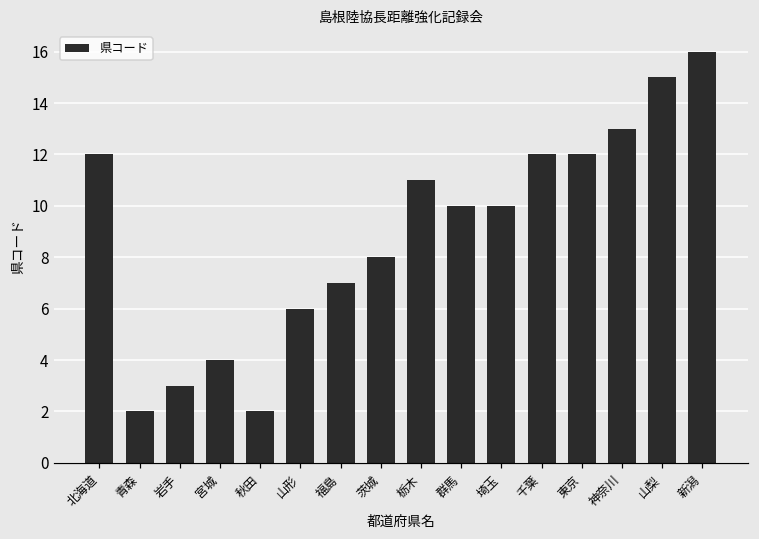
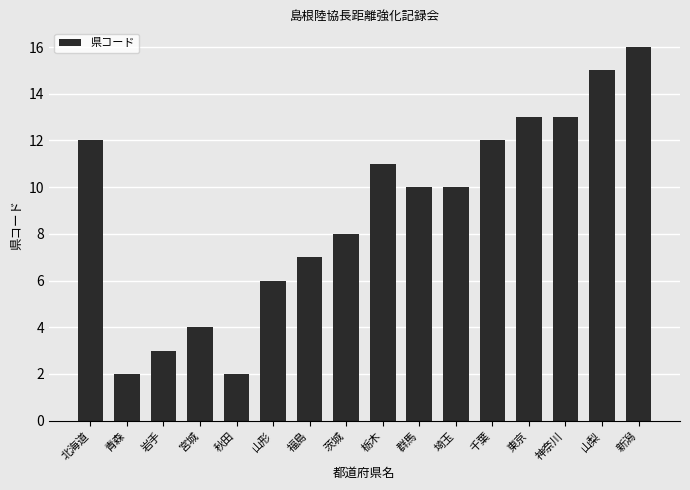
  {
    "北海道": 12,
    "青森": 2,
    "岩手": 3,
    "宮城": 4,
    "秋田": 2,
    "山形": 6,
    "福島": 7,
    "茨城": 8,
    "栃木": 11,
    "群馬": 10,
    "埼玉": 10,
    "千葉": 12,
-   "東京": 12,
+   "東京": 13,
    "神奈川": 13,
    "山梨": 15,
    "新潟": 16
  }
